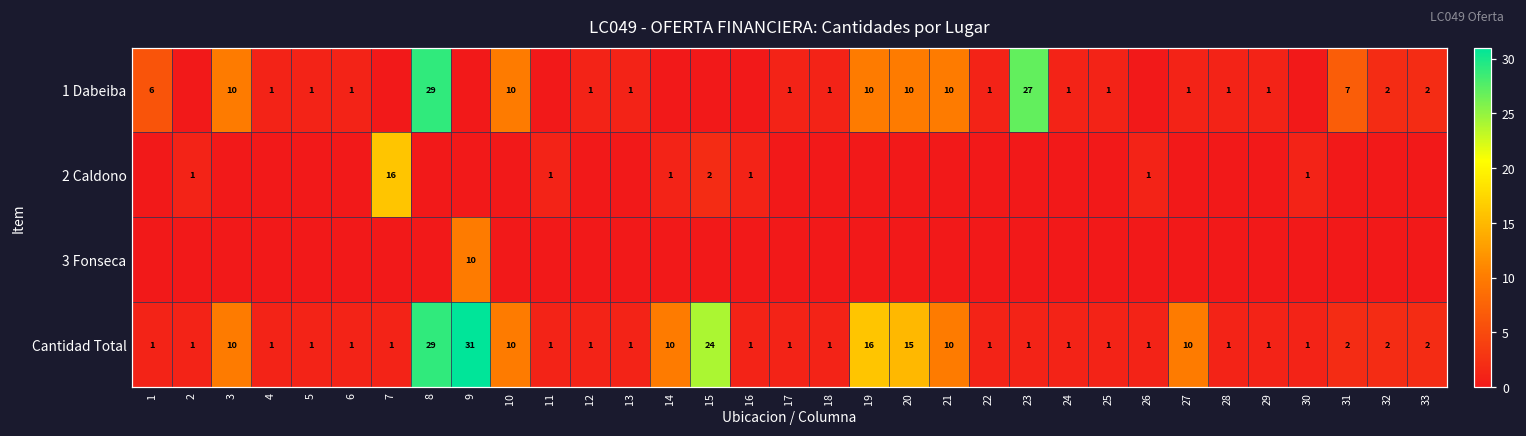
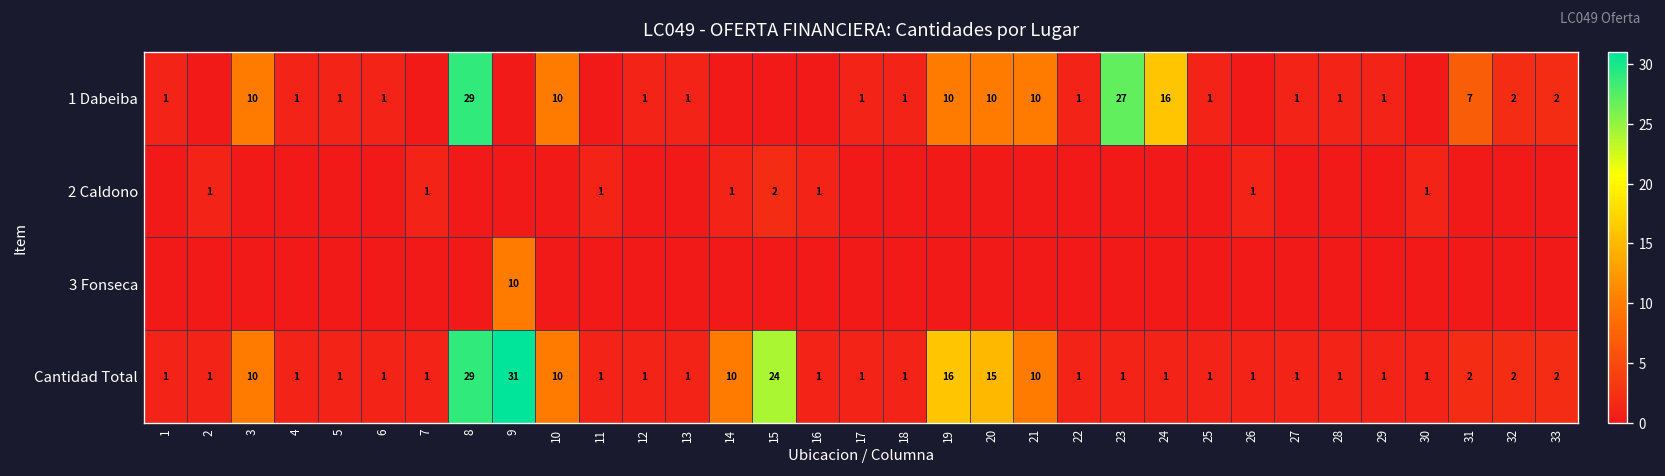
  {
    "1 Dabeiba": {
-     "1": 6,
+     "1": 1,
      "3": 10,
      "4": 1,
      "5": 1,
      "6": 1,
      "8": 29,
      "10": 10,
      "12": 1,
      "13": 1,
      "17": 1,
      "18": 1,
      "19": 10,
      "20": 10,
      "21": 10,
      "22": 1,
      "23": 27,
-     "24": 1,
+     "24": 16,
      "25": 1,
      "27": 1,
      "28": 1,
      "29": 1,
      "31": 7,
      "32": 2,
      "33": 2
    },
    "2 Caldono": {
      "2": 1,
-     "7": 16,
+     "7": 1,
      "11": 1,
      "14": 1,
      "15": 2,
      "16": 1,
      "26": 1,
      "30": 1
    },
    "3 Fonseca": {
      "9": 10
    },
    "Cantidad Total": {
      "1": 1,
      "2": 1,
      "3": 10,
      "4": 1,
      "5": 1,
      "6": 1,
      "7": 1,
      "8": 29,
      "9": 31,
      "10": 10,
      "11": 1,
      "12": 1,
      "13": 1,
      "14": 10,
      "15": 24,
      "16": 1,
      "17": 1,
      "18": 1,
      "19": 16,
      "20": 15,
      "21": 10,
      "22": 1,
      "23": 1,
      "24": 1,
      "25": 1,
      "26": 1,
-     "27": 10,
+     "27": 1,
      "28": 1,
      "29": 1,
      "30": 1,
      "31": 2,
      "32": 2,
      "33": 2
    }
  }
